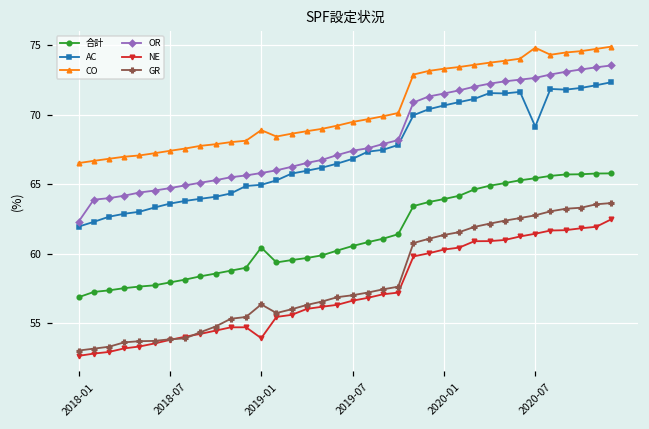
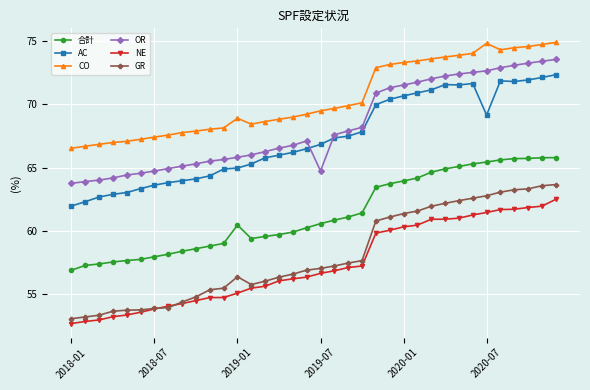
  {
    "合計": {
      "2018-01": 56.9,
      "2018-07": 57.9,
      "2019-01": 60.4,
      "2019-07": 60.6,
      "2020-01": 63.9,
      "2020-07": 65.4
    },
    "AC": {
      "2018-01": 62.0,
      "2018-07": 63.6,
      "2019-01": 65.0,
      "2019-07": 66.8,
      "2020-01": 70.7,
      "2020-07": 69.2
    },
    "CO": {
      "2018-01": 66.5,
      "2018-07": 67.4,
      "2019-01": 68.9,
      "2019-07": 69.5,
      "2020-01": 73.3,
      "2020-07": 74.8
    },
    "OR": {
-     "2018-01": 62.3,
+     "2018-01": 63.7,
      "2018-07": 64.7,
      "2019-01": 65.8,
-     "2019-07": 67.4,
+     "2019-07": 64.7,
      "2020-01": 71.5,
      "2020-07": 72.7
    },
    "NE": {
      "2018-01": 52.7,
-     "2019-01": 53.9,
+     "2019-01": 55.1,
      "2019-07": 56.6,
      "2020-01": 60.3,
      "2020-07": 61.4
    },
    "GR": {
      "2018-01": 53.0,
      "2019-01": 56.4,
      "2019-07": 57.0,
      "2020-01": 61.4,
      "2020-07": 62.8
    }
  }
